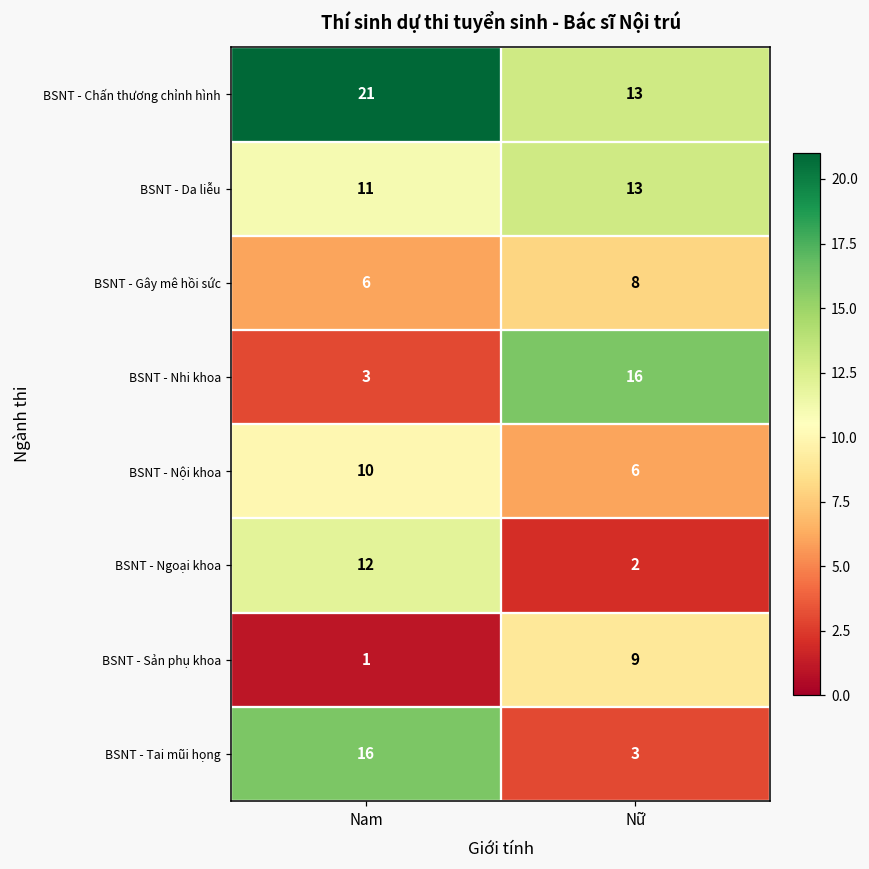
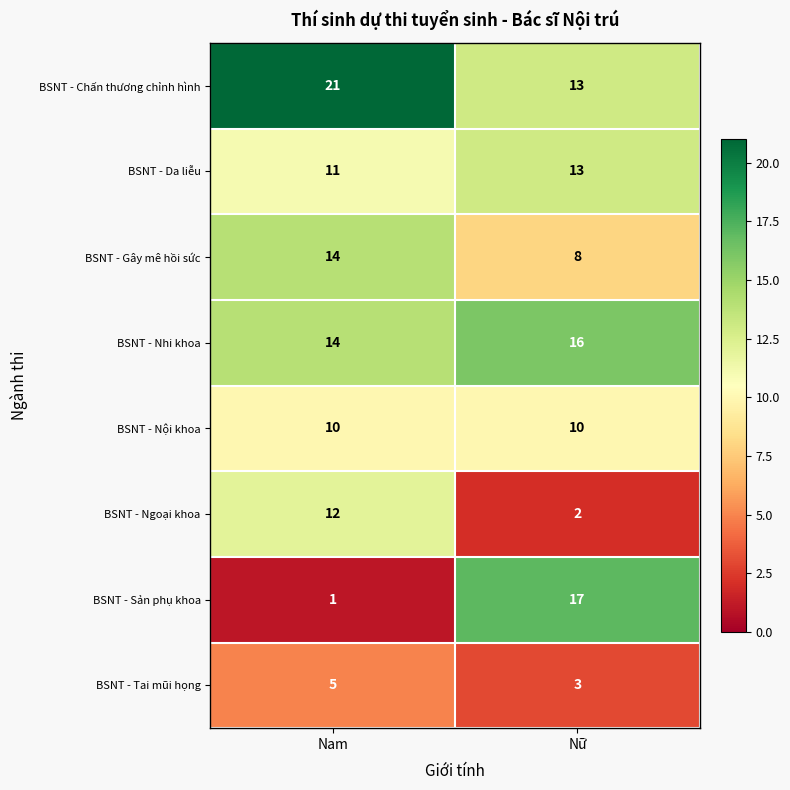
  {
    "BSNT - Chấn thương chỉnh hình": {
      "Nam": 21,
      "Nữ": 13
    },
    "BSNT - Da liễu": {
      "Nam": 11,
      "Nữ": 13
    },
    "BSNT - Gây mê hồi sức": {
-     "Nam": 6,
+     "Nam": 14,
      "Nữ": 8
    },
    "BSNT - Nhi khoa": {
-     "Nam": 3,
+     "Nam": 14,
      "Nữ": 16
    },
    "BSNT - Nội khoa": {
      "Nam": 10,
-     "Nữ": 6
+     "Nữ": 10
    },
    "BSNT - Ngoại khoa": {
      "Nam": 12,
      "Nữ": 2
    },
    "BSNT - Sản phụ khoa": {
      "Nam": 1,
-     "Nữ": 9
+     "Nữ": 17
    },
    "BSNT - Tai mũi họng": {
-     "Nam": 16,
+     "Nam": 5,
      "Nữ": 3
    }
  }
